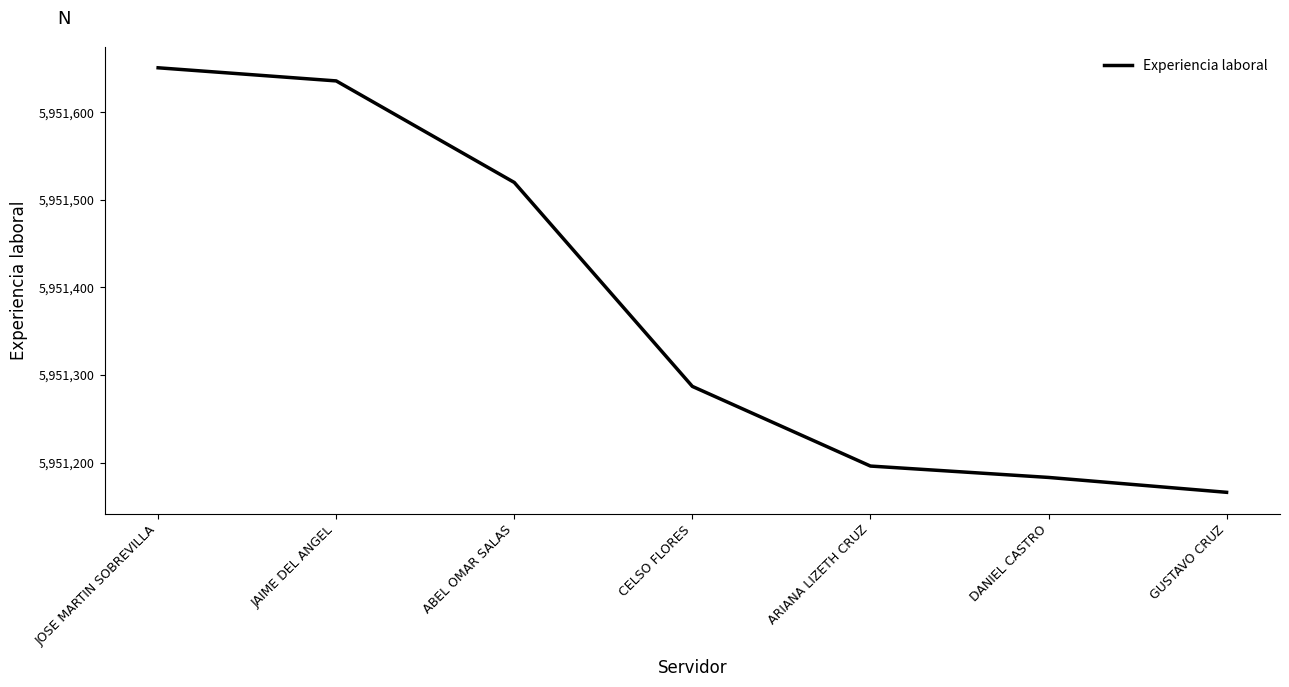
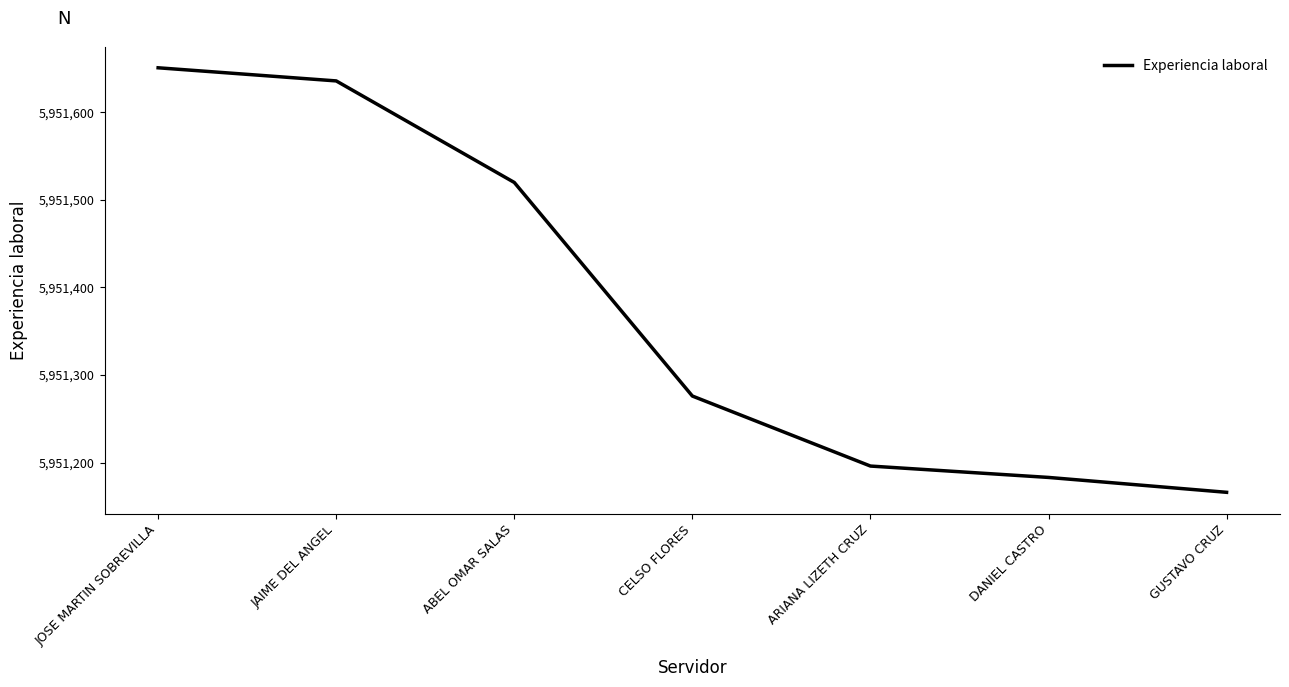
  {
    "JOSE MARTIN SOBREVILLA": "5,951,650",
    "JAIME DEL ANGEL": "5,951,640",
    "ABEL OMAR SALAS": "5,951,520",
-   "CELSO FLORES": "5,951,290",
+   "CELSO FLORES": "5,951,280",
    "ARIANA LIZETH CRUZ": "5,951,200",
    "DANIEL CASTRO": "5,951,180",
    "GUSTAVO CRUZ": "5,951,170"
  }
